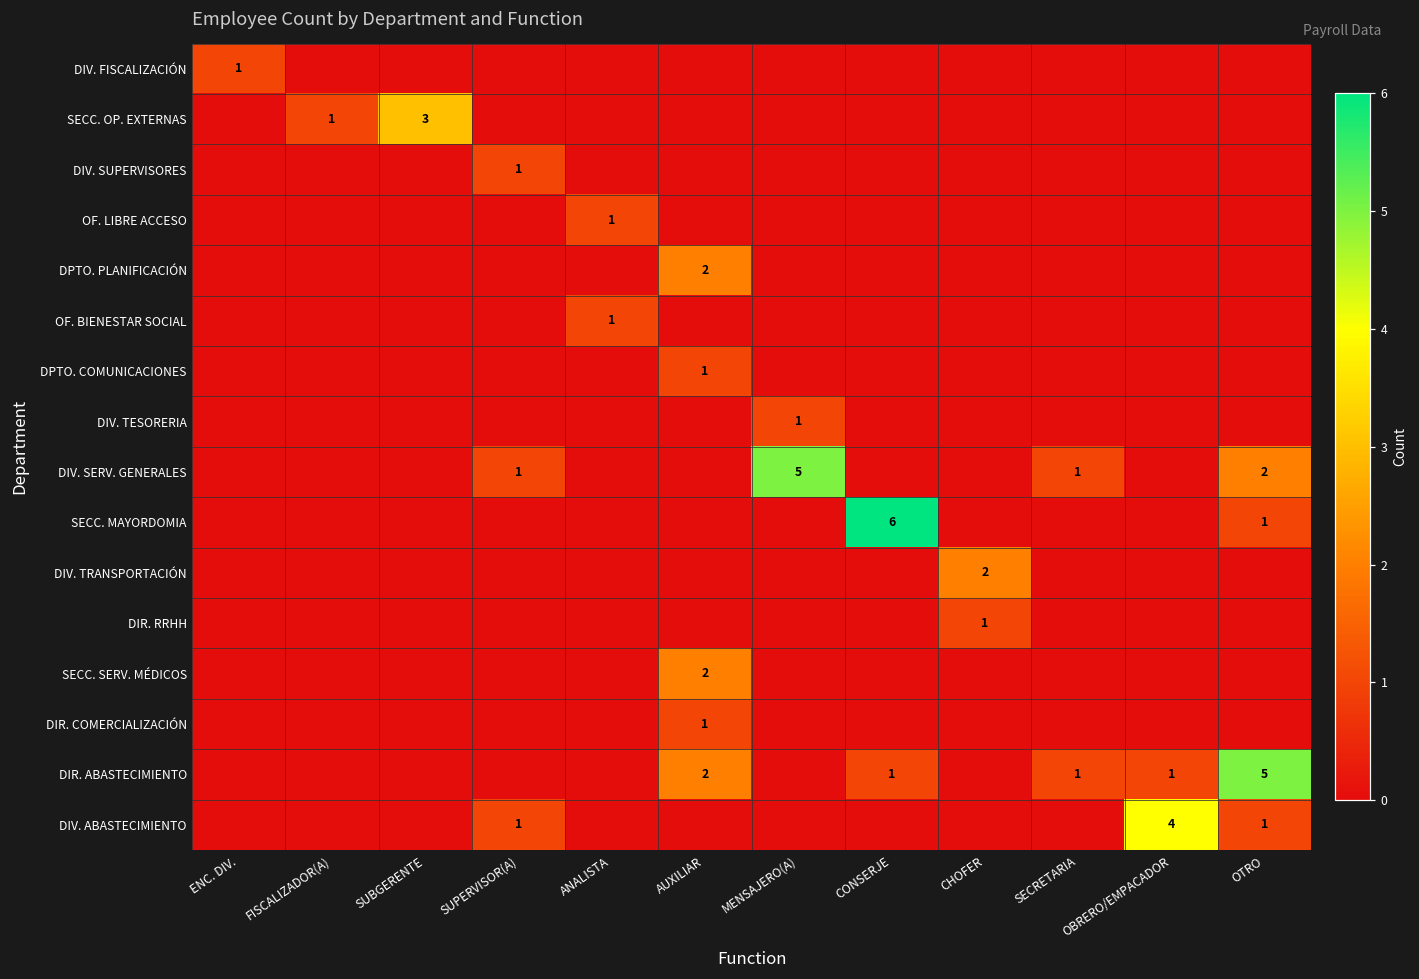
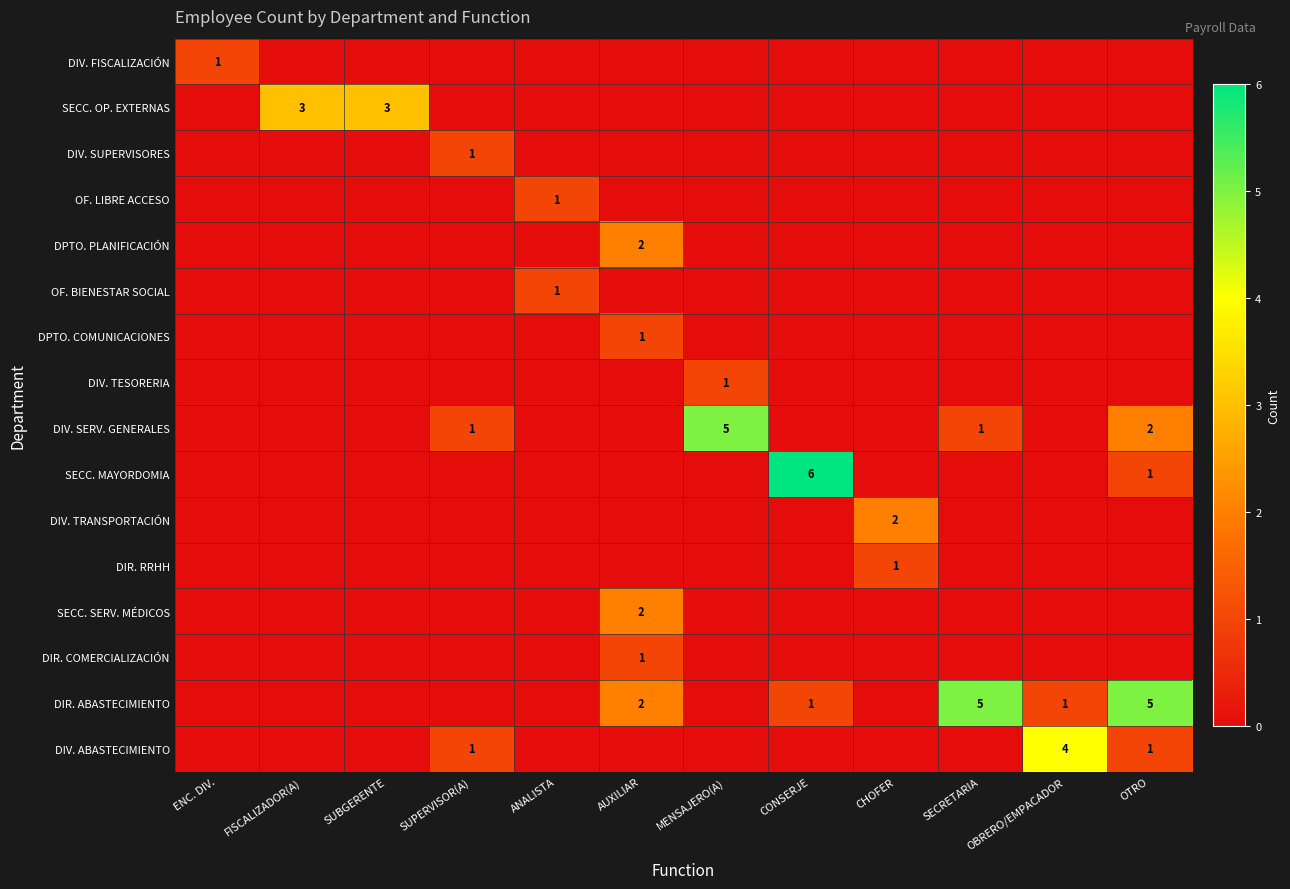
  {
    "DIV. FISCALIZACIÓN": {
      "ENC. DIV.": 1
    },
    "SECC. OP. EXTERNAS": {
-     "FISCALIZADOR(A)": 1,
+     "FISCALIZADOR(A)": 3,
      "SUBGERENTE": 3
    },
    "DIV. SUPERVISORES": {
      "SUPERVISOR(A)": 1
    },
    "OF. LIBRE ACCESO": {
      "ANALISTA": 1
    },
    "DPTO. PLANIFICACIÓN": {
      "AUXILIAR": 2
    },
    "OF. BIENESTAR SOCIAL": {
      "ANALISTA": 1
    },
    "DPTO. COMUNICACIONES": {
      "AUXILIAR": 1
    },
    "DIV. TESORERIA": {
      "MENSAJERO(A)": 1
    },
    "DIV. SERV. GENERALES": {
      "SUPERVISOR(A)": 1,
      "MENSAJERO(A)": 5,
      "SECRETARIA": 1,
      "OTRO": 2
    },
    "SECC. MAYORDOMIA": {
      "CONSERJE": 6,
      "OTRO": 1
    },
    "DIV. TRANSPORTACIÓN": {
      "CHOFER": 2
    },
    "DIR. RRHH": {
      "CHOFER": 1
    },
    "SECC. SERV. MÉDICOS": {
      "AUXILIAR": 2
    },
    "DIR. COMERCIALIZACIÓN": {
      "AUXILIAR": 1
    },
    "DIR. ABASTECIMIENTO": {
      "AUXILIAR": 2,
      "CONSERJE": 1,
-     "SECRETARIA": 1,
+     "SECRETARIA": 5,
      "OBRERO/EMPACADOR": 1,
      "OTRO": 5
    },
    "DIV. ABASTECIMIENTO": {
      "SUPERVISOR(A)": 1,
      "OBRERO/EMPACADOR": 4,
      "OTRO": 1
    }
  }
